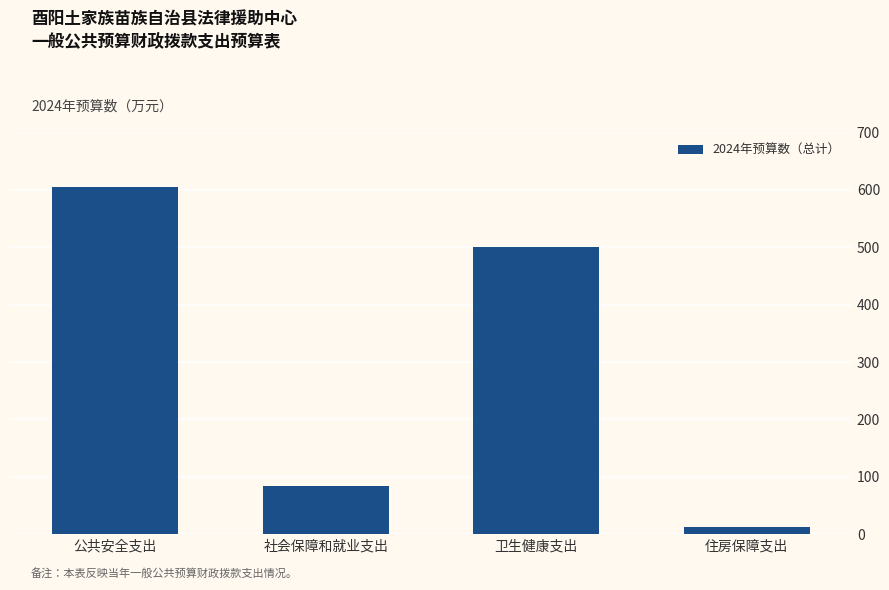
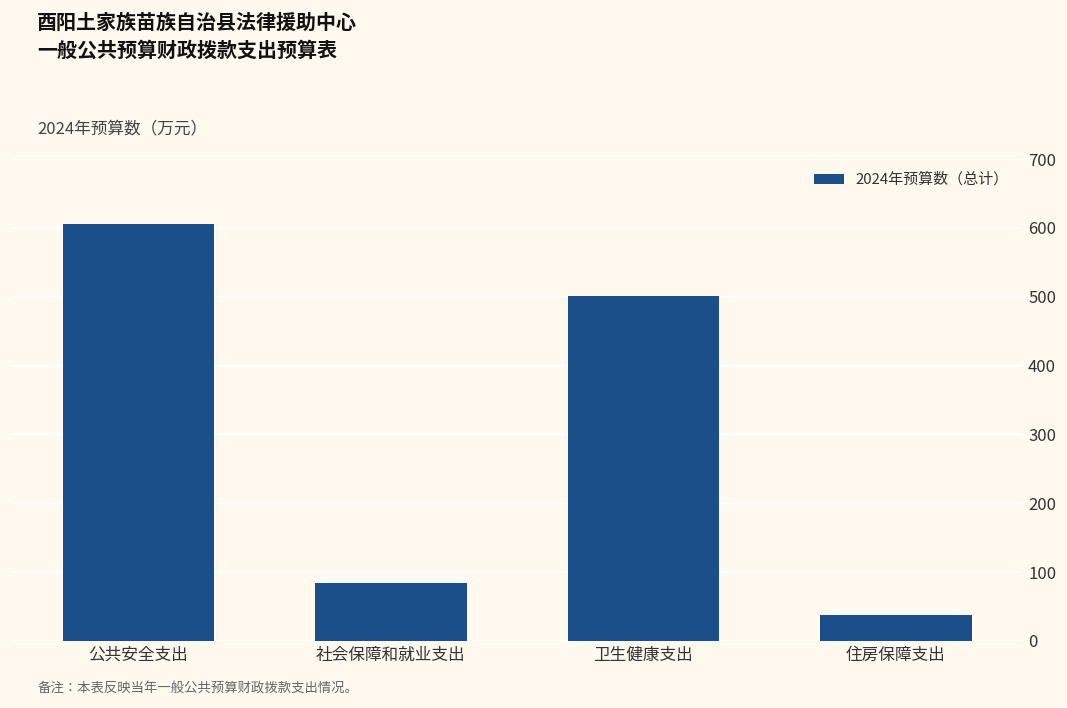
  {
    "公共安全支出": 610,
    "社会保障和就业支出": 80,
    "卫生健康支出": 500,
-   "住房保障支出": 10
+   "住房保障支出": 40
  }
